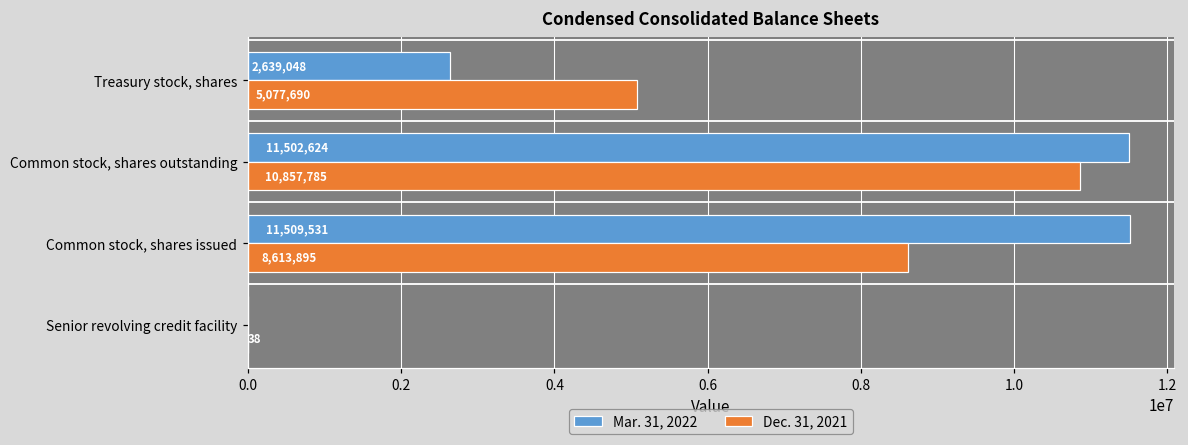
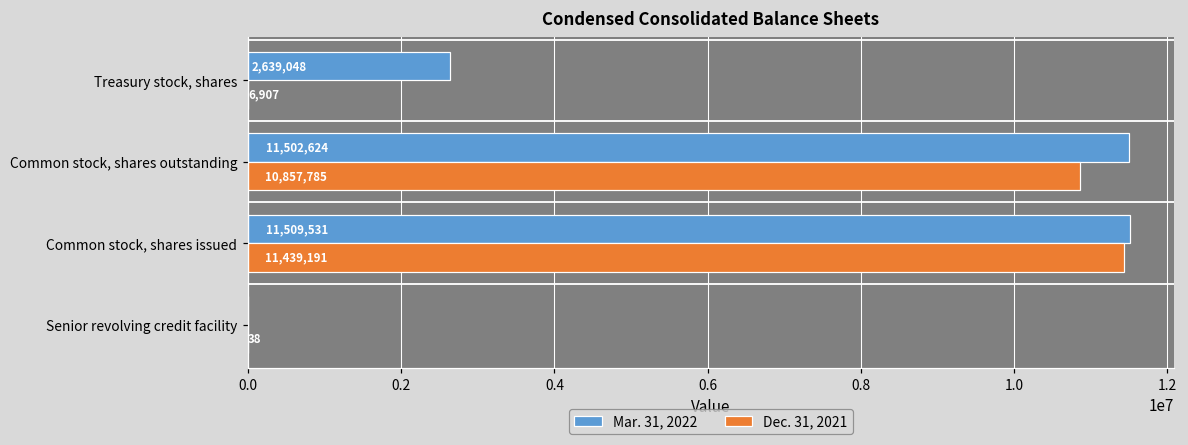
  {
    "Mar. 31, 2022": {
      "Treasury stock, shares": "2,639,048",
      "Common stock, shares outstanding": "11,502,624",
      "Common stock, shares issued": "11,509,531"
    },
    "Dec. 31, 2021": {
-     "Treasury stock, shares": "5,077,690",
+     "Treasury stock, shares": "6,907",
      "Common stock, shares outstanding": "10,857,785",
-     "Common stock, shares issued": "8,613,895",
+     "Common stock, shares issued": "11,439,191",
      "Senior revolving credit facility": "38"
    }
  }
